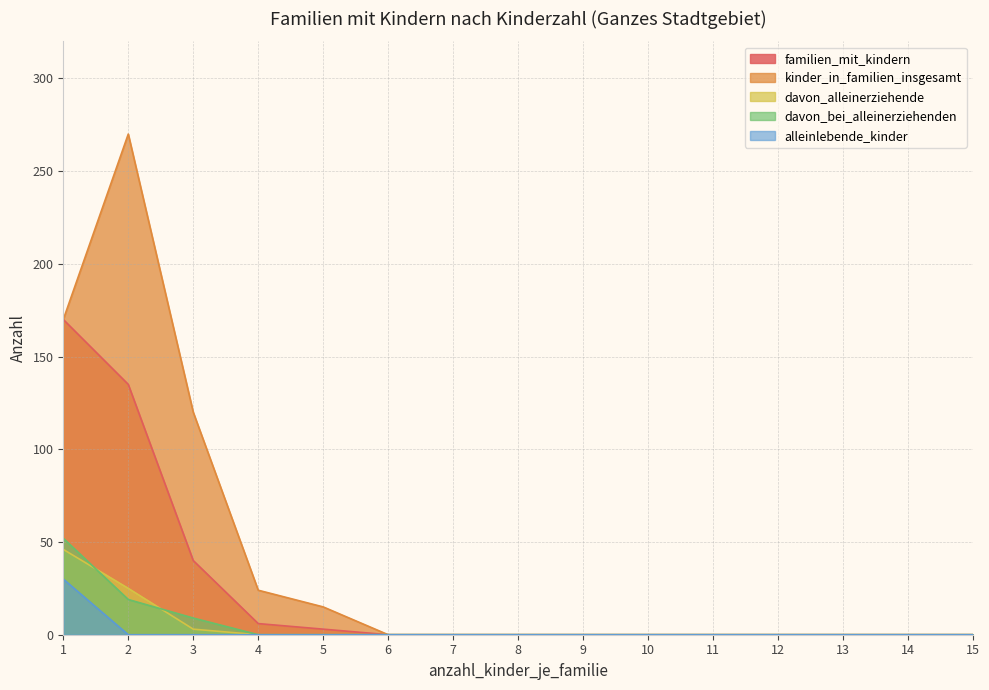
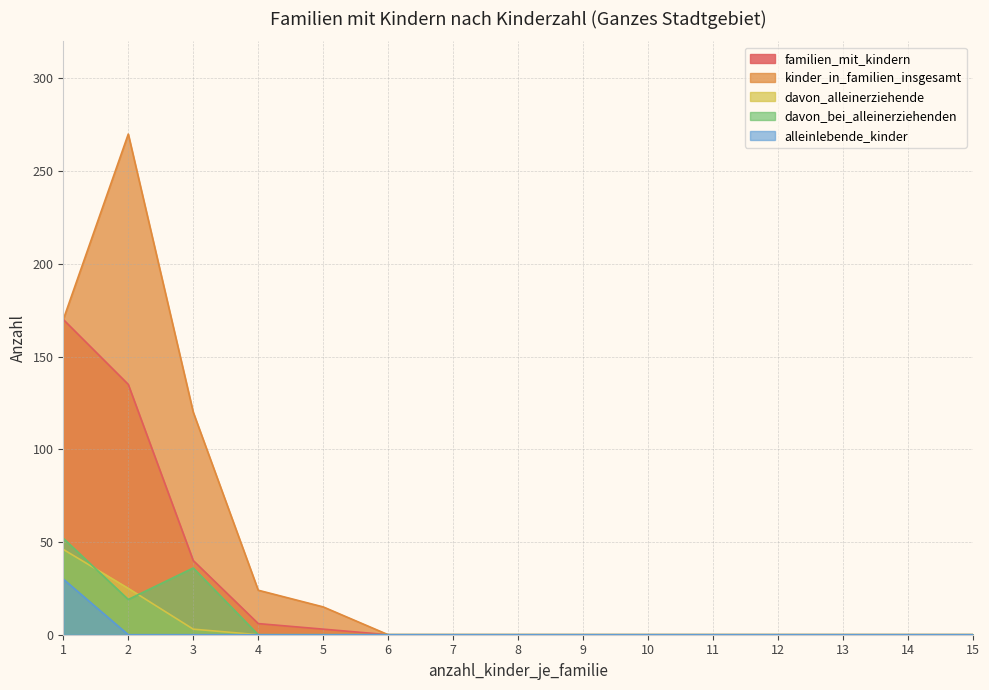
  {
    "davon_bei_alleinerziehenden": {
      "1": 52,
      "2": 19,
-     "3": 9
+     "3": 36
    },
    "alleinlebende_kinder": {
      "1": 30,
      "2": 0,
      "3": 0
    }
  }
